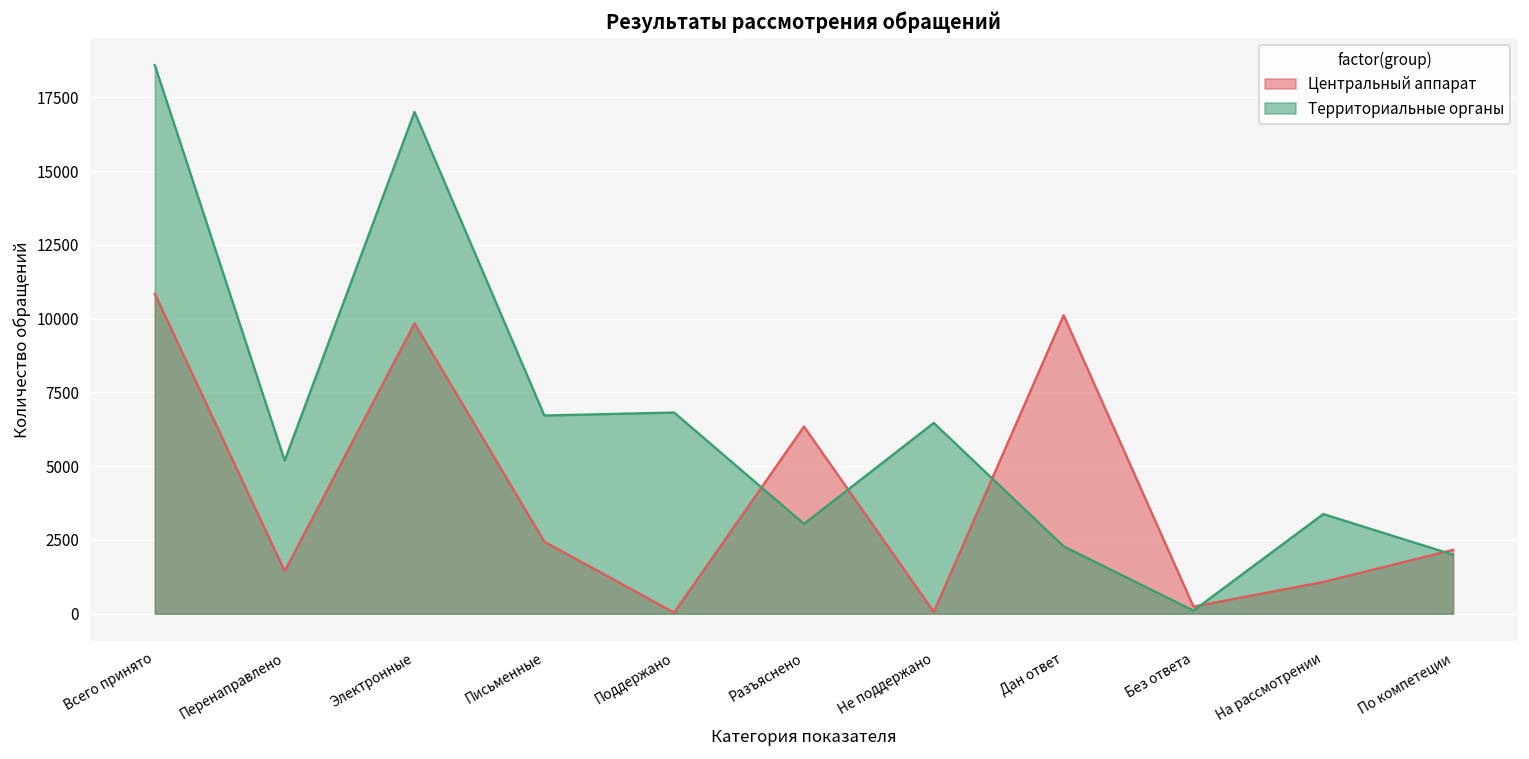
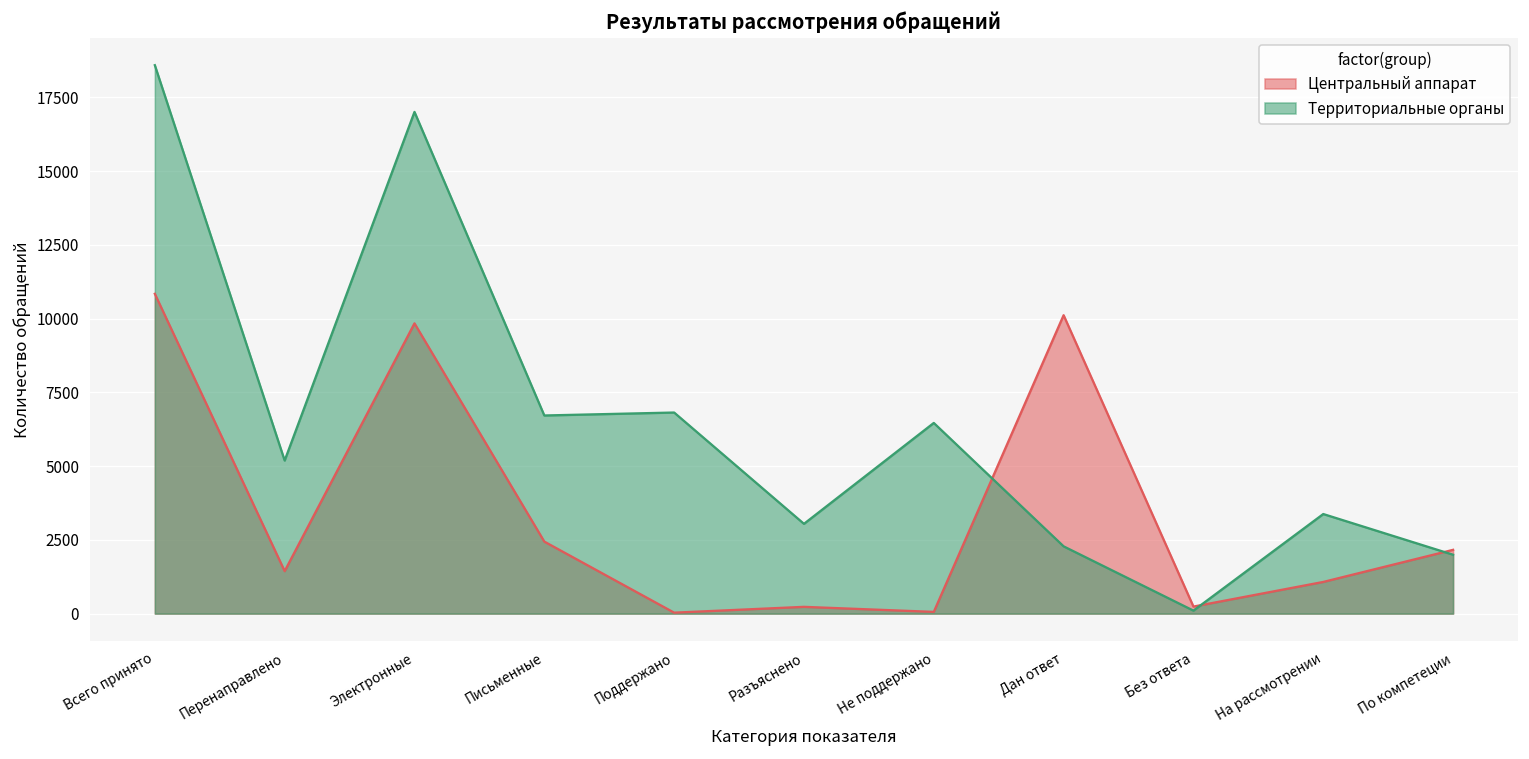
  {
    "Центральный аппарат": {
      "Всего принято": 10800,
      "Перенаправлено": 1400,
      "Электронные": 9800,
      "Письменные": 2400,
      "Поддержано": 0,
-     "Разъяснено": 6300,
+     "Разъяснено": 200,
      "Не поддержано": 100,
      "Дан ответ": 10100,
      "Без ответа": 200,
      "На рассмотрении": 1100,
      "По компетеции": 2200
    },
    "Территориальные органы": {
      "Всего принято": 18600,
      "Перенаправлено": 5200,
      "Электронные": 17000,
      "Письменные": 6700,
      "Поддержано": 6800,
      "Разъяснено": 3000,
      "Не поддержано": 6500,
      "Дан ответ": 2300,
      "Без ответа": 100,
      "На рассмотрении": 3400,
      "По компетеции": 2000
    }
  }
